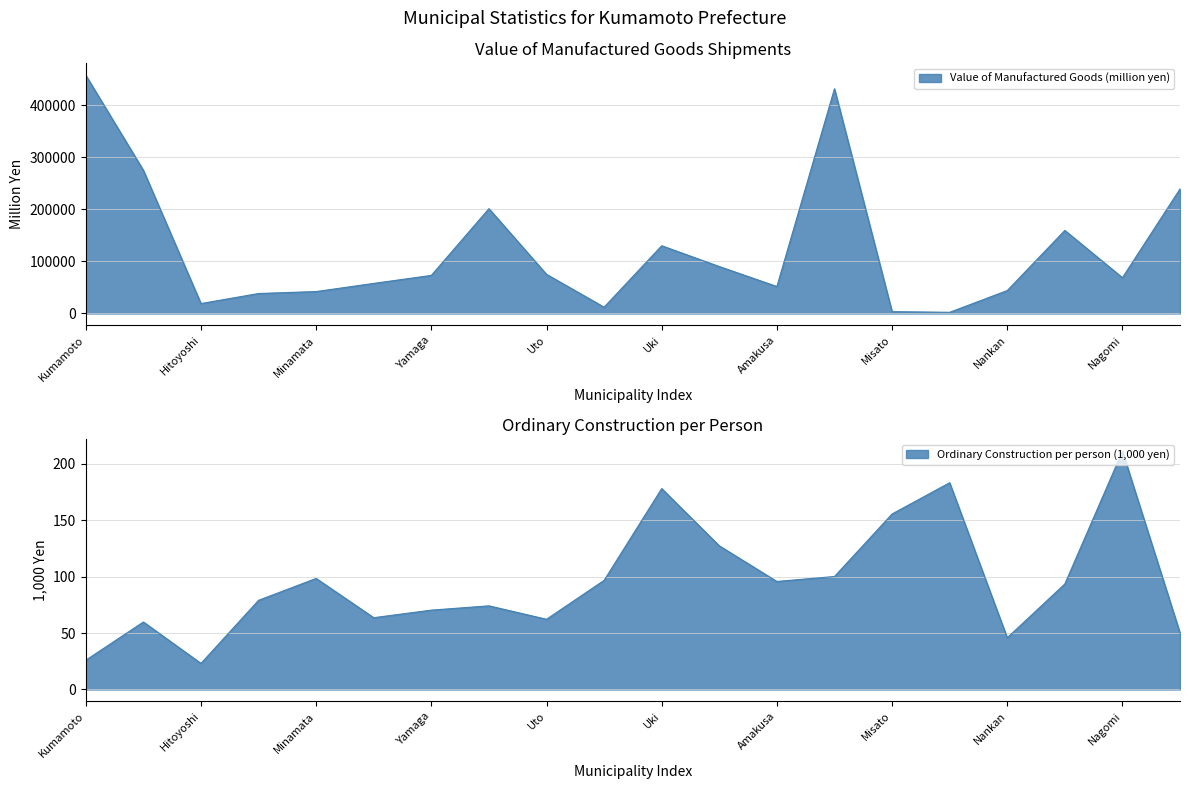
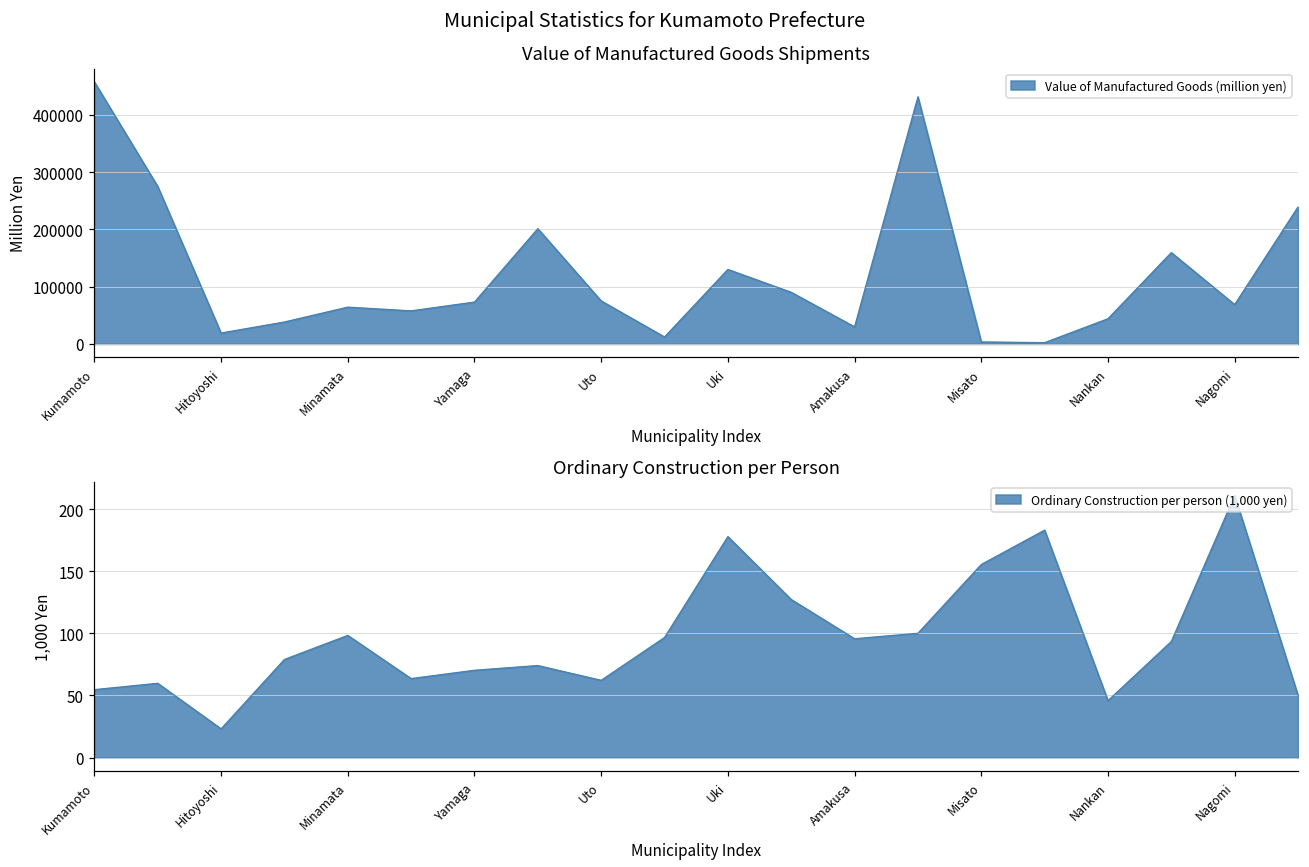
  {
    "Value of Manufactured Goods Shipments": {
      "Kumamoto": 460000,
      "Hitoyoshi": 20000,
-     "Minamata": 40000,
+     "Minamata": 60000,
      "Yamaga": 70000,
      "Uto": 80000,
      "Uki": 130000,
-     "Amakusa": 50000,
+     "Amakusa": 30000,
      "Misato": 0,
      "Nankan": 40000,
      "Nagomi": 70000
    },
    "Ordinary Construction per Person": {
-     "Kumamoto": 26,
+     "Kumamoto": 55,
      "Hitoyoshi": 23,
      "Minamata": 98,
      "Yamaga": 70,
      "Uto": 62,
      "Uki": 178,
      "Amakusa": 96,
      "Misato": 156,
      "Nankan": 46
    }
  }
